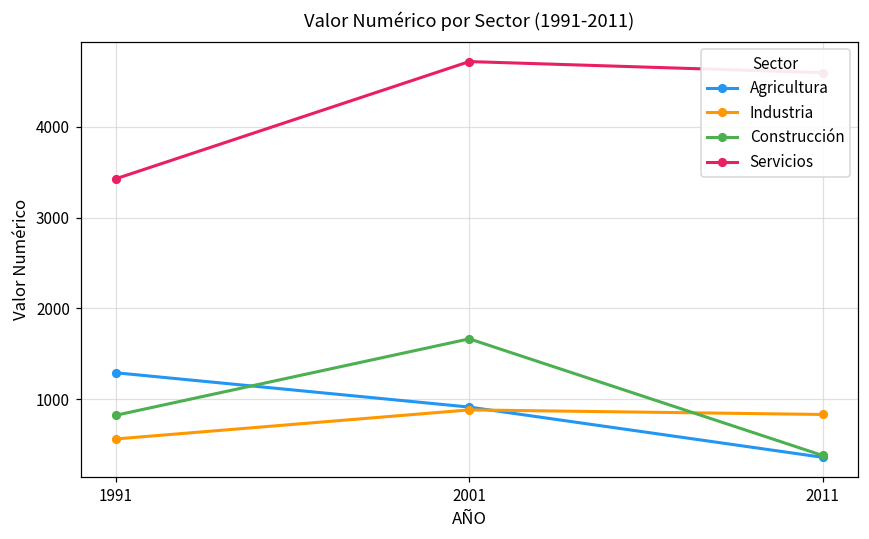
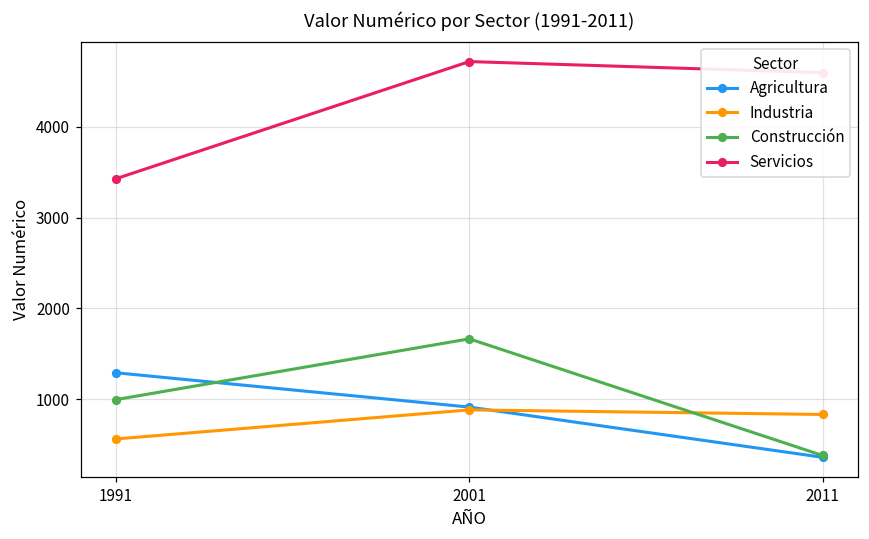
  {
    "Agricultura": {
      "1991": 1300
    },
    "Industria": {
      "1991": 600,
      "2011": 800
    },
    "Construcción": {
-     "1991": 800,
+     "1991": 1000,
      "2001": 1700
    },
    "Servicios": {
      "1991": 3400,
      "2001": 4700
    }
  }
